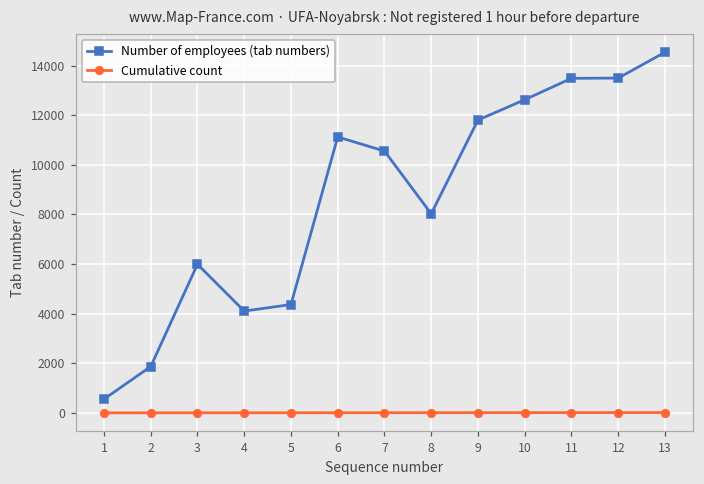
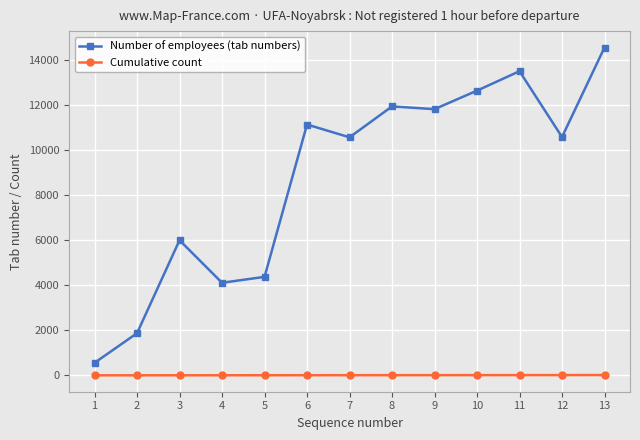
  {
    "Number of employees (tab numbers)": {
      "1": 600,
      "2": 1900,
      "3": 6000,
      "4": 4100,
      "5": 4400,
      "6": 11100,
      "7": 10600,
-     "8": 8000,
+     "8": 11900,
      "9": 11800,
      "10": 12600,
      "11": 13500,
-     "12": 13500,
+     "12": 10600,
      "13": 14500
    },
    "Cumulative count": {
      "1": 0,
      "2": 0,
      "3": 0,
      "4": 0,
      "5": 0,
      "6": 0,
      "7": 0,
      "8": 0,
      "9": 0,
      "10": 0,
      "11": 0,
      "12": 0,
      "13": 0
    }
  }
